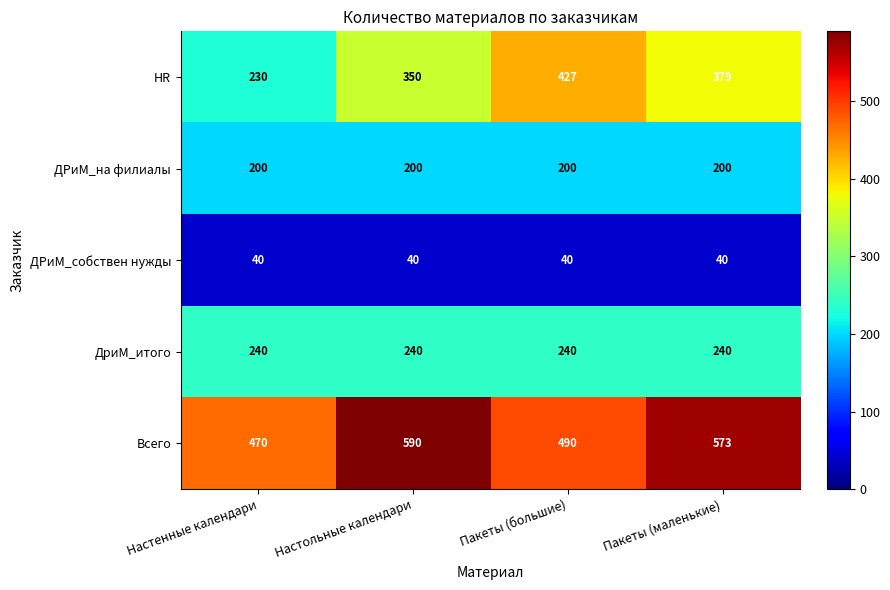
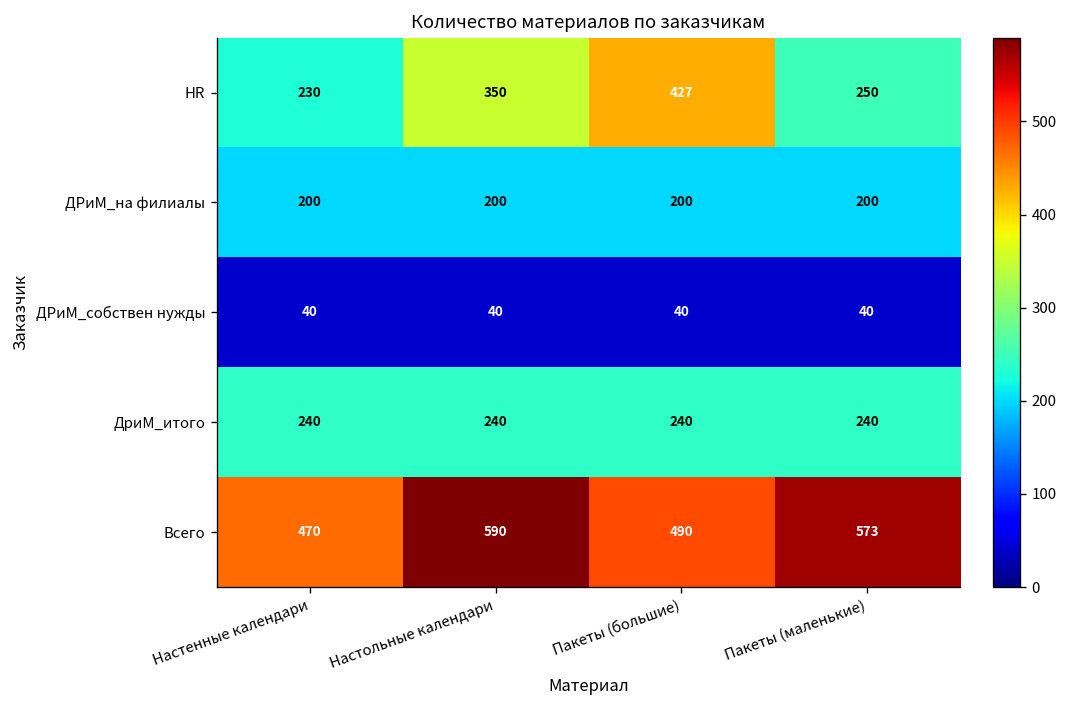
  {
    "HR": {
      "Настенные календари": 230,
      "Настольные календари": 350,
      "Пакеты (большие)": 427,
-     "Пакеты (маленькие)": 379
+     "Пакеты (маленькие)": 250
    },
    "ДРиМ_на филиалы": {
      "Настенные календари": 200,
      "Настольные календари": 200,
      "Пакеты (большие)": 200,
      "Пакеты (маленькие)": 200
    },
    "ДРиМ_собствен нужды": {
      "Настенные календари": 40,
      "Настольные календари": 40,
      "Пакеты (большие)": 40,
      "Пакеты (маленькие)": 40
    },
    "ДриМ_итого": {
      "Настенные календари": 240,
      "Настольные календари": 240,
      "Пакеты (большие)": 240,
      "Пакеты (маленькие)": 240
    },
    "Всего": {
      "Настенные календари": 470,
      "Настольные календари": 590,
      "Пакеты (большие)": 490,
      "Пакеты (маленькие)": 573
    }
  }
